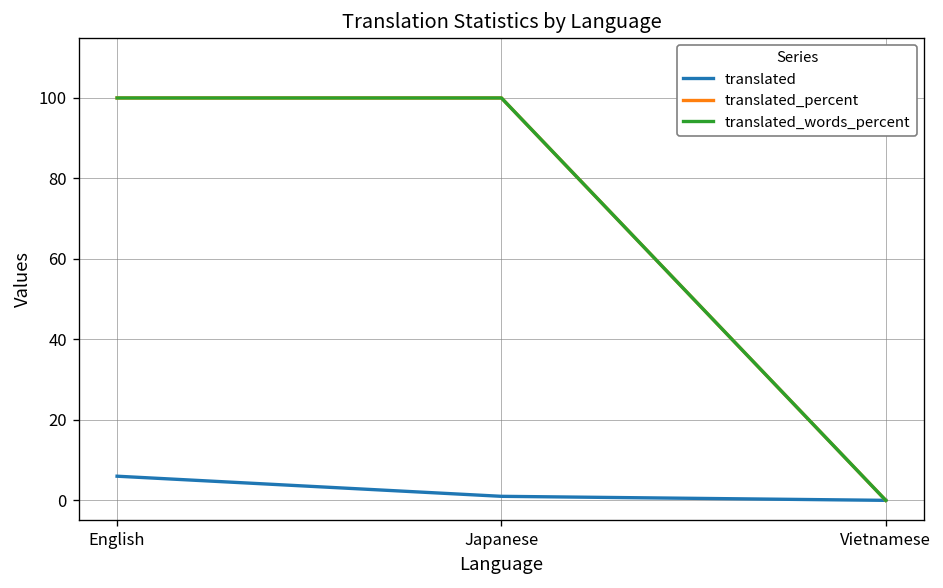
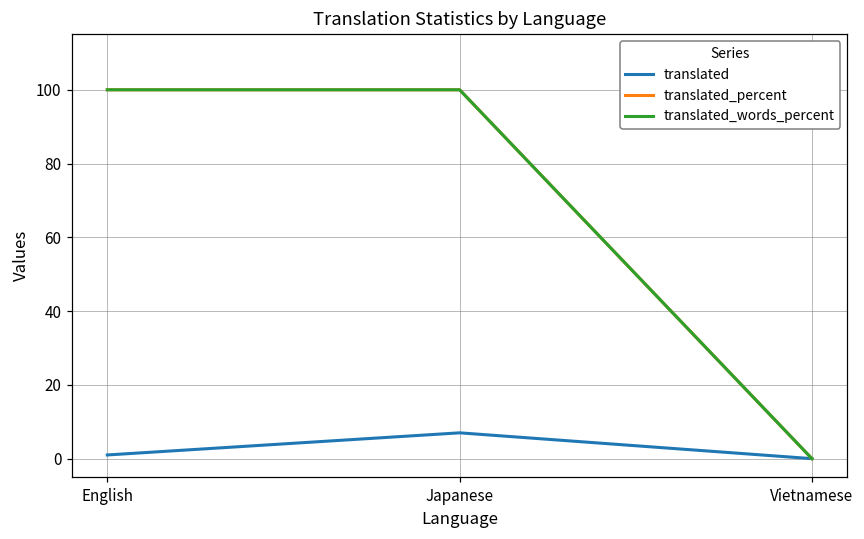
  {
    "translated": {
-     "English": 6,
-     "Japanese": 1
+     "English": 1,
+     "Japanese": 7
    },
    "translated_words_percent": {
      "English": 100,
      "Japanese": 100
    }
  }
